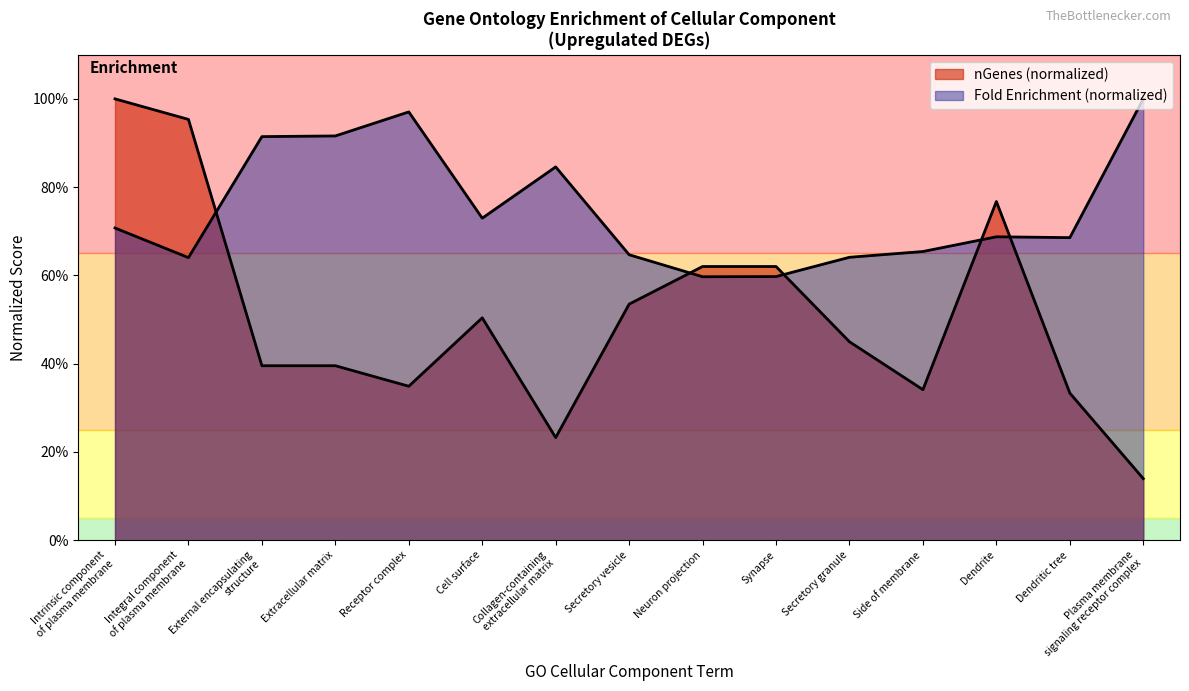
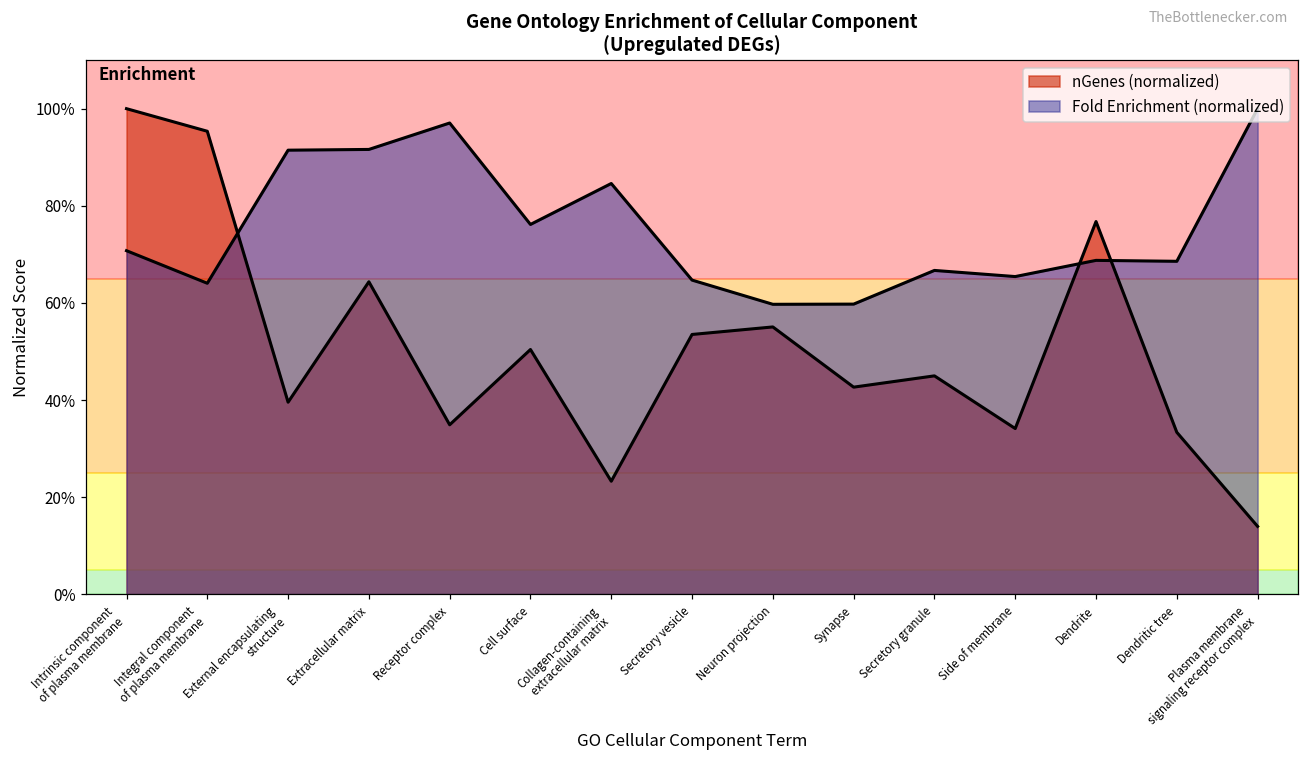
  {
    "nGenes (normalized)": {
      "Intrinsic component of plasma membrane": "100%",
      "Integral component of plasma membrane": "95%",
      "External encapsulating structure": "40%",
-     "Extracellular matrix": "40%",
+     "Extracellular matrix": "64%",
      "Receptor complex": "35%",
      "Cell surface": "50%",
      "Collagen-containing extracellular matrix": "23%",
      "Secretory vesicle": "53%",
-     "Neuron projection": "62%",
-     "Synapse": "62%",
+     "Neuron projection": "55%",
+     "Synapse": "43%",
      "Secretory granule": "45%",
      "Side of membrane": "34%",
      "Dendrite": "77%",
      "Dendritic tree": "33%",
      "Plasma membrane signaling receptor complex": "14%"
    },
    "Fold Enrichment (normalized)": {
      "Intrinsic component of plasma membrane": "71%",
      "Integral component of plasma membrane": "64%",
      "External encapsulating structure": "91%",
      "Extracellular matrix": "92%",
      "Receptor complex": "97%",
-     "Cell surface": "73%",
+     "Cell surface": "76%",
      "Collagen-containing extracellular matrix": "85%",
      "Secretory vesicle": "65%",
      "Neuron projection": "60%",
      "Synapse": "60%",
-     "Secretory granule": "64%",
+     "Secretory granule": "67%",
      "Side of membrane": "65%",
      "Dendrite": "69%",
      "Dendritic tree": "69%"
    }
  }
